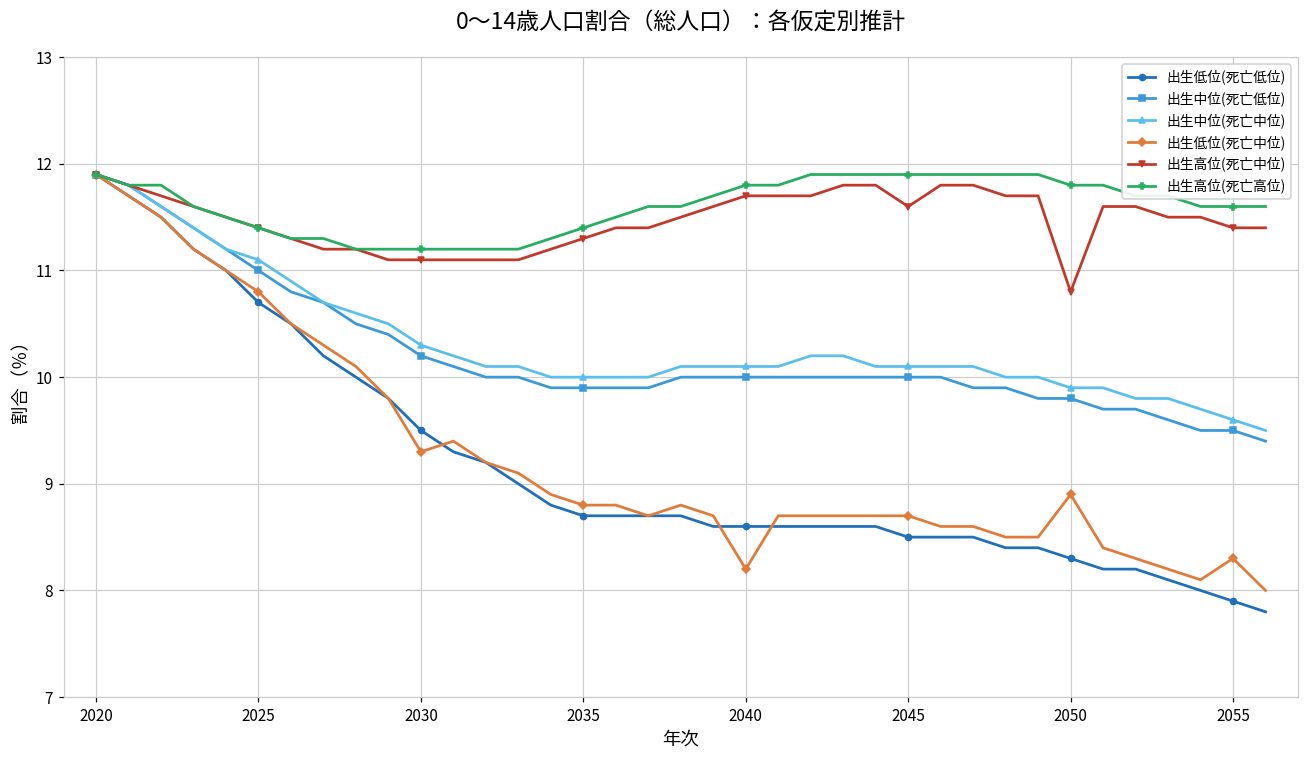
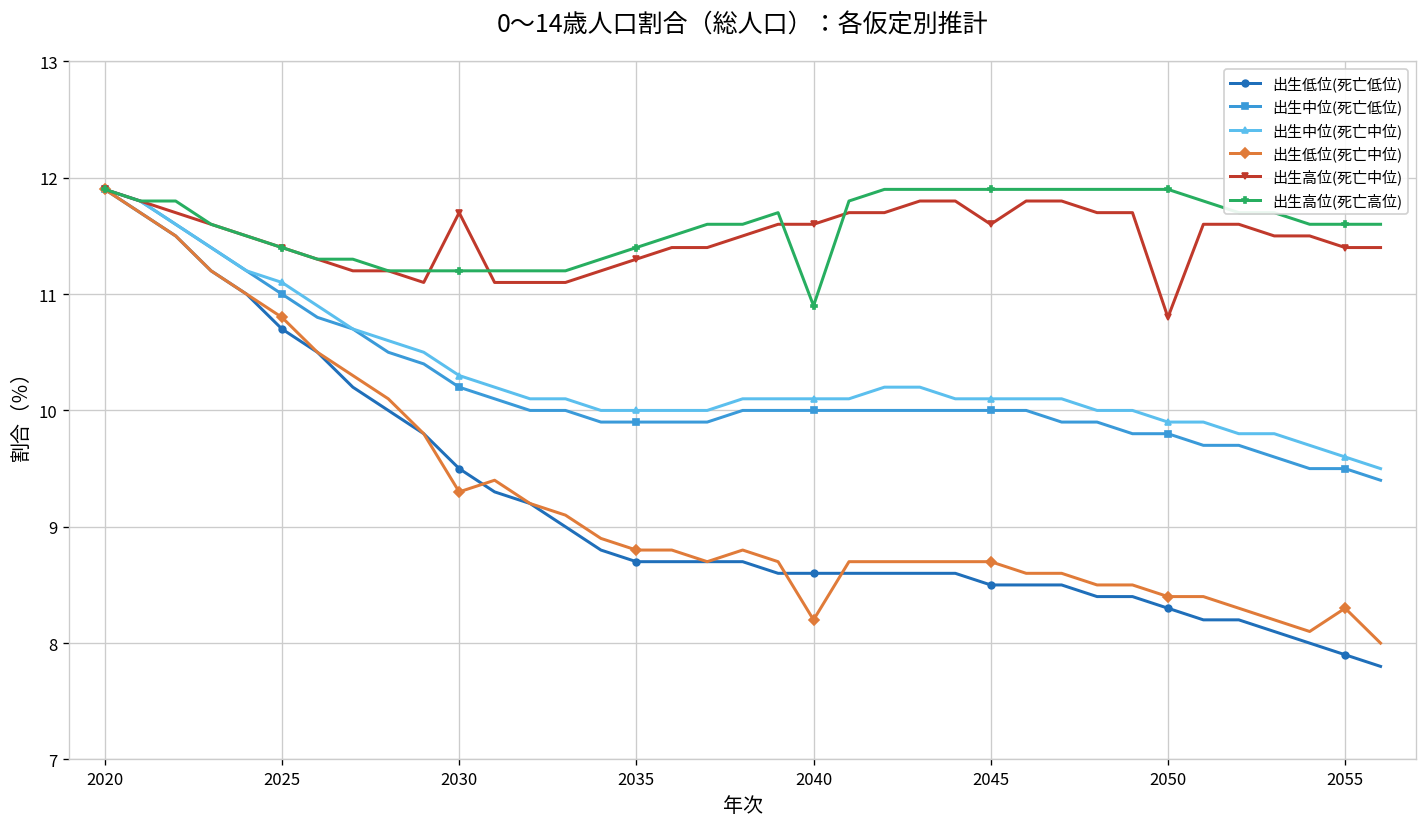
  {
    "出生低位(死亡中位)": {
      "2025": 10.8,
      "2030": 9.3,
      "2035": 8.8,
      "2040": 8.2,
      "2045": 8.7,
-     "2050": 8.9,
+     "2050": 8.4,
      "2055": 8.3
    },
    "出生高位(死亡中位)": {
-     "2030": 11.1,
+     "2030": 11.7,
      "2035": 11.3,
-     "2040": 11.7,
+     "2040": 11.6,
      "2045": 11.6,
      "2050": 10.8,
      "2055": 11.4
    },
    "出生高位(死亡高位)": {
      "2030": 11.2,
      "2035": 11.4,
-     "2040": 11.8,
+     "2040": 10.9,
      "2045": 11.9,
-     "2050": 11.8,
+     "2050": 11.9,
      "2055": 11.6
    }
  }
